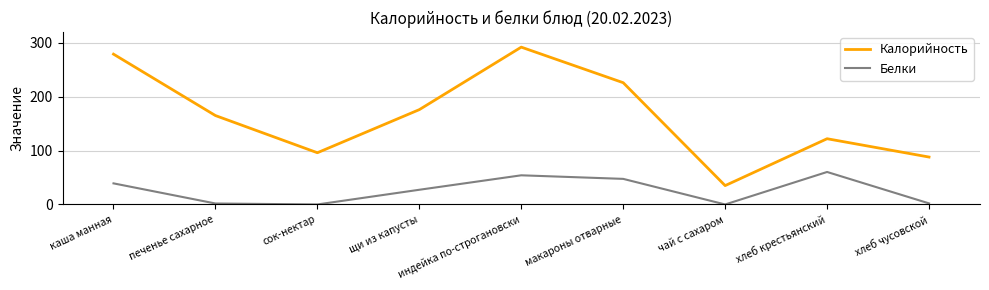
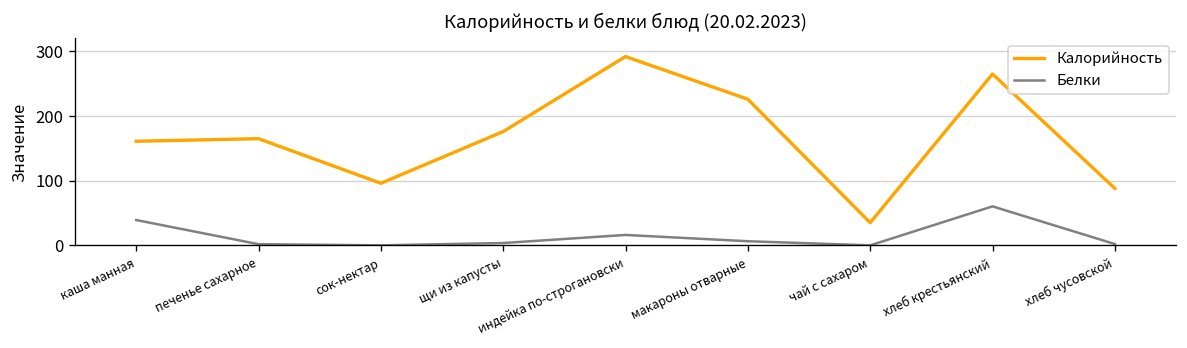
  {
    "Калорийность": {
-     "каша манная": 280,
+     "каша манная": 160,
      "печенье сахарное": 170,
      "сок-нектар": 100,
      "щи из капусты": 180,
      "индейка по-строгановски": 290,
      "макароны отварные": 230,
      "чай с сахаром": 40,
-     "хлеб крестьянский": 120,
+     "хлеб крестьянский": 270,
      "хлеб чусовской": 90
    },
    "Белки": {
      "каша манная": 40,
      "печенье сахарное": 0,
      "сок-нектар": 0,
-     "щи из капусты": 30,
-     "индейка по-строгановски": 50,
-     "макароны отварные": 50,
+     "щи из капусты": 0,
+     "индейка по-строгановски": 20,
+     "макароны отварные": 10,
      "чай с сахаром": 0,
      "хлеб крестьянский": 60,
      "хлеб чусовской": 0
    }
  }
